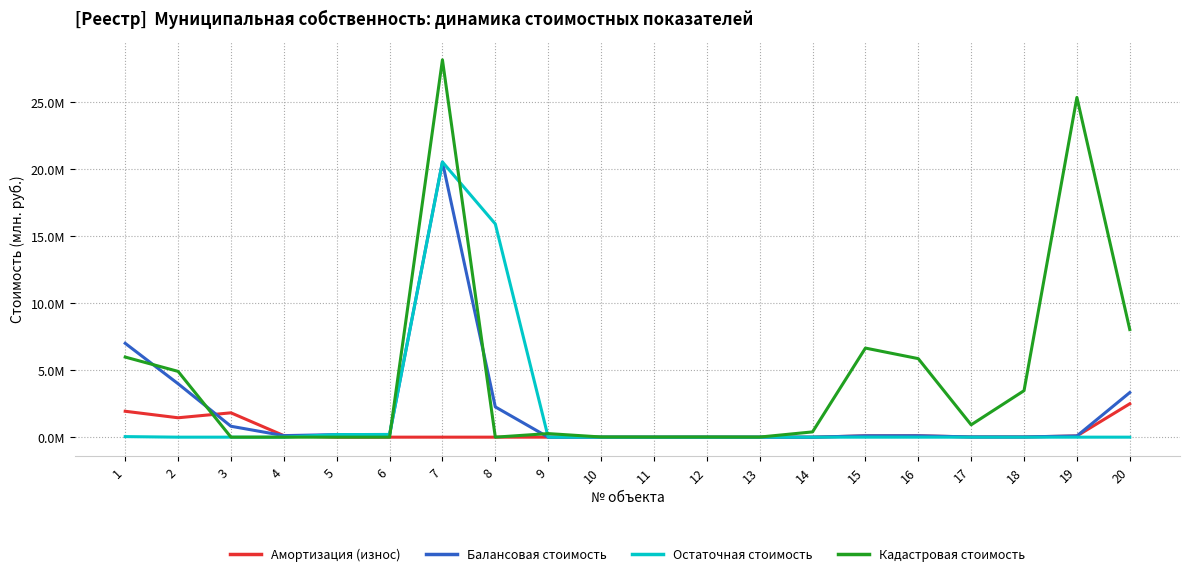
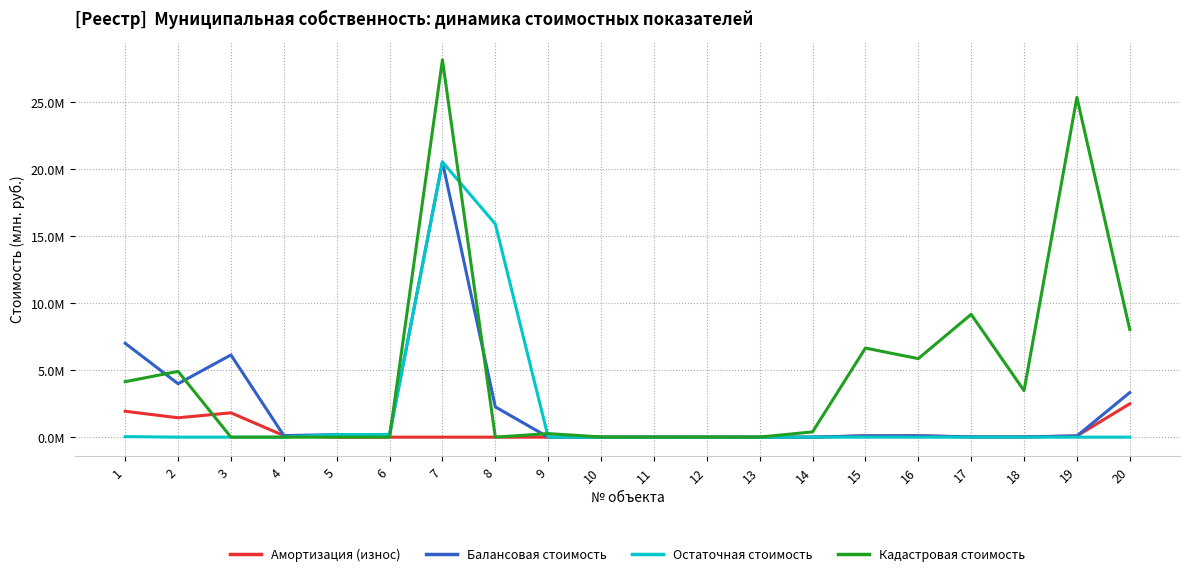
  {
    "Амортизация (износ)": {
      "1": 1900000,
      "2": 1400000,
      "3": 1800000,
      "7": 0,
      "20": 2500000
    },
    "Балансовая стоимость": {
      "1": 7000000,
      "2": 4000000,
-     "3": 800000,
+     "3": 6100000,
      "8": 2300000,
      "20": 3300000
    },
    "Остаточная стоимость": {
      "1": 0,
      "2": 0,
      "8": 15900000,
      "20": 0
    },
    "Кадастровая стоимость": {
-     "1": 6000000,
+     "1": 4100000,
      "2": 4900000,
      "7": 28200000,
      "9": 300000,
      "14": 400000,
      "15": 6700000,
      "16": 5900000,
-     "17": 900000,
+     "17": 9200000,
      "18": 3500000,
      "19": 25400000,
      "20": 8000000
    }
  }
